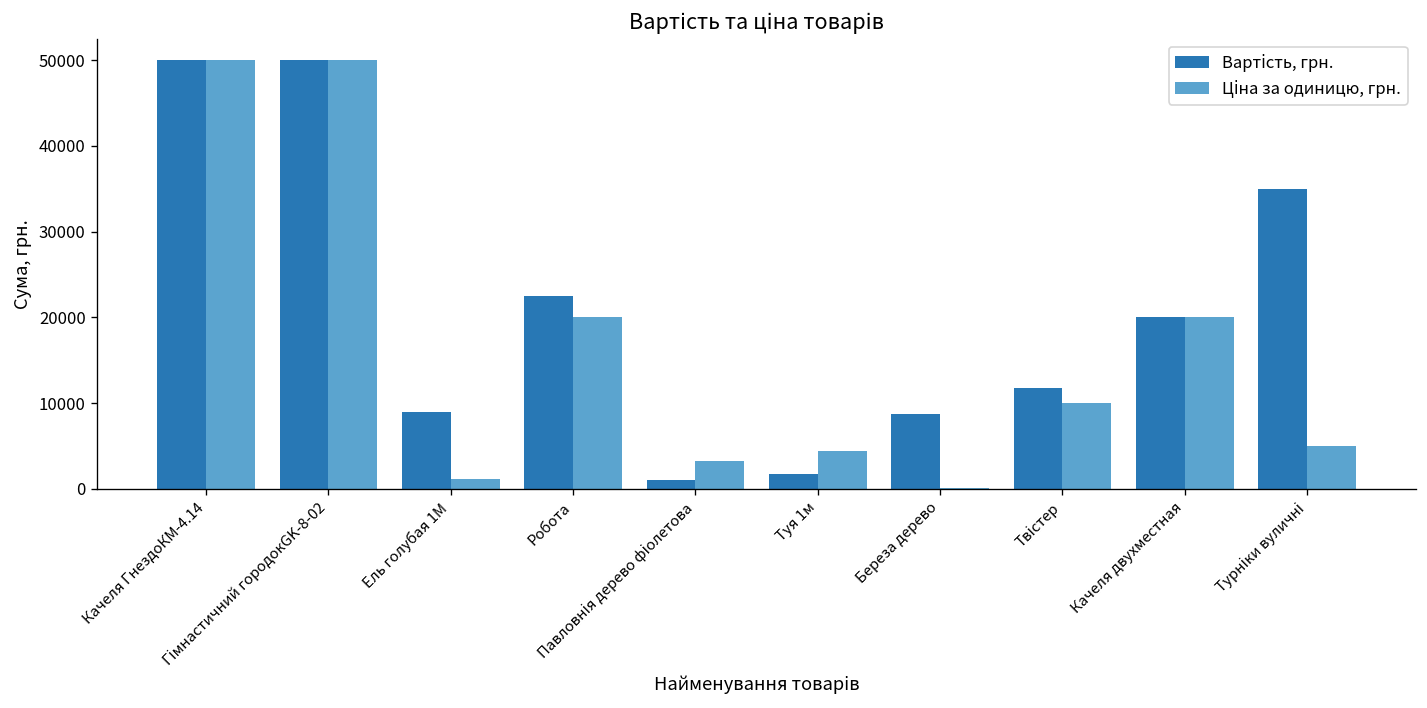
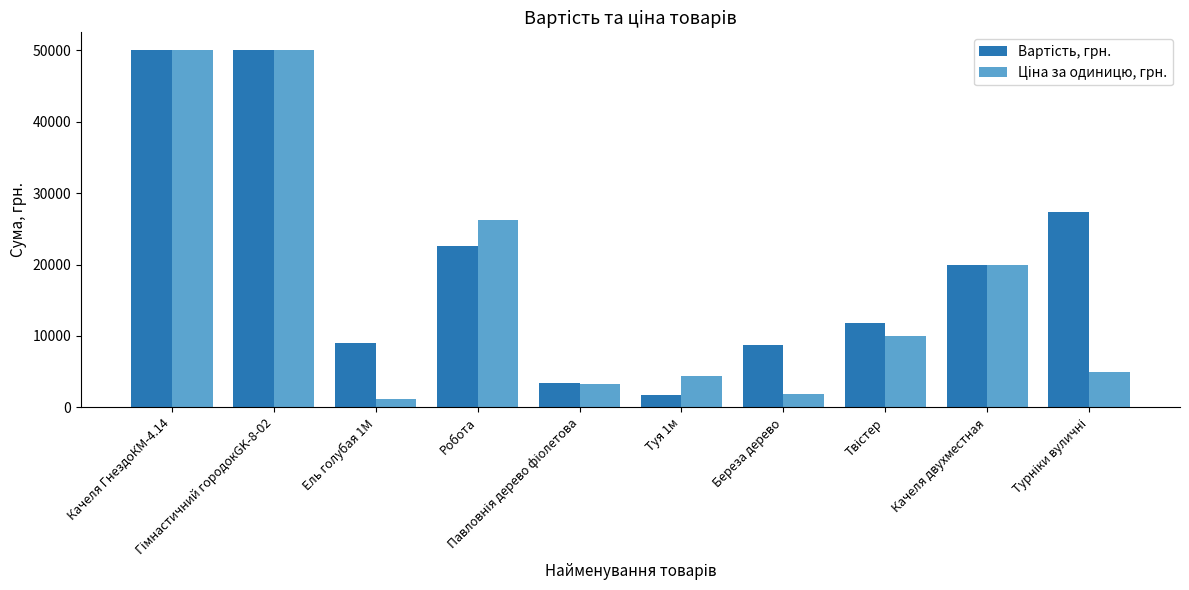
  {
    "Вартість, грн.": {
      "Качеля ГнездоКМ-4.14": 50000,
      "Гімнастичний городокGK-8-02": 50000,
      "Ель голубая 1М": 9000,
      "Робота": 23000,
-     "Павловнія дерево фіолетова": 1000,
+     "Павловнія дерево фіолетова": 3000,
      "Туя 1м": 2000,
      "Береза дерево": 9000,
      "Твістер": 12000,
      "Качеля двухместная": 20000,
-     "Турніки вуличні": 35000
+     "Турніки вуличні": 27000
    },
    "Ціна за одиницю, грн.": {
      "Качеля ГнездоКМ-4.14": 50000,
      "Гімнастичний городокGK-8-02": 50000,
      "Ель голубая 1М": 1000,
-     "Робота": 20000,
+     "Робота": 26000,
      "Павловнія дерево фіолетова": 3000,
      "Туя 1м": 4000,
-     "Береза дерево": 0,
+     "Береза дерево": 2000,
      "Твістер": 10000,
      "Качеля двухместная": 20000,
      "Турніки вуличні": 5000
    }
  }
